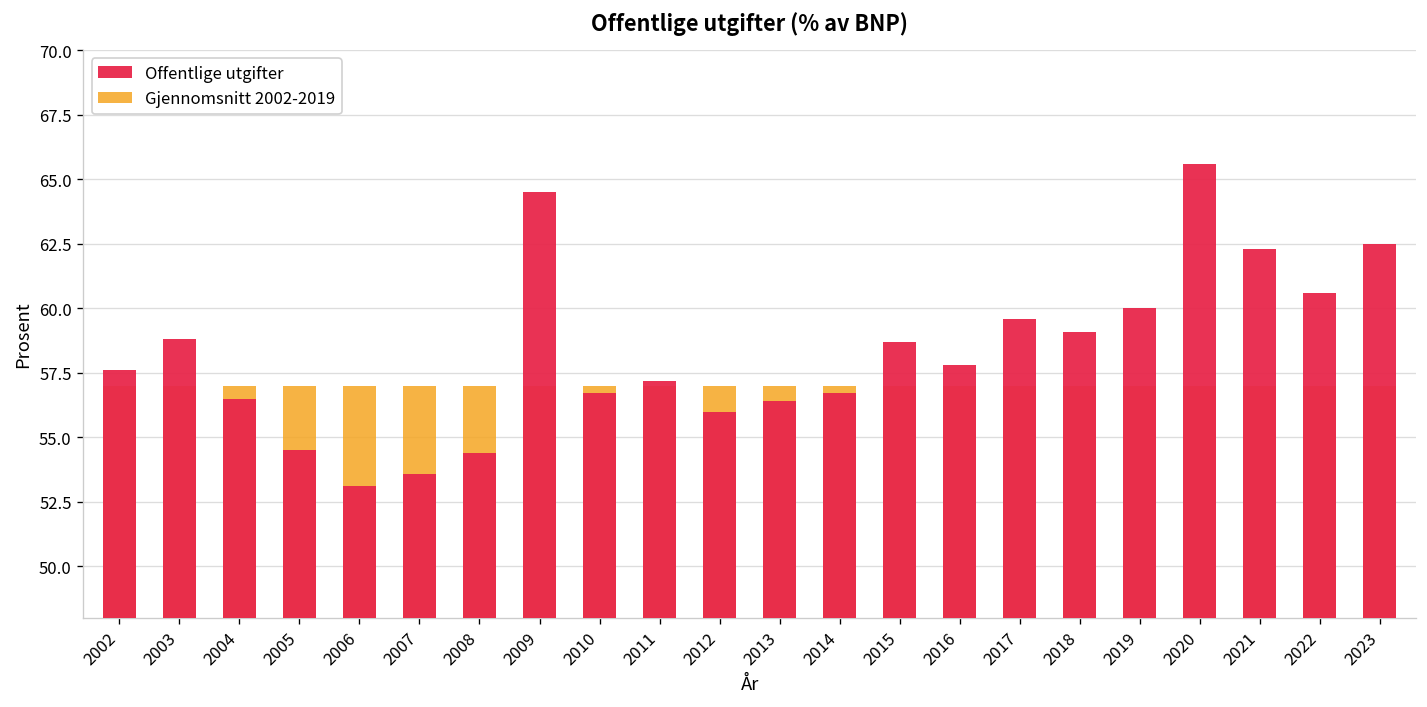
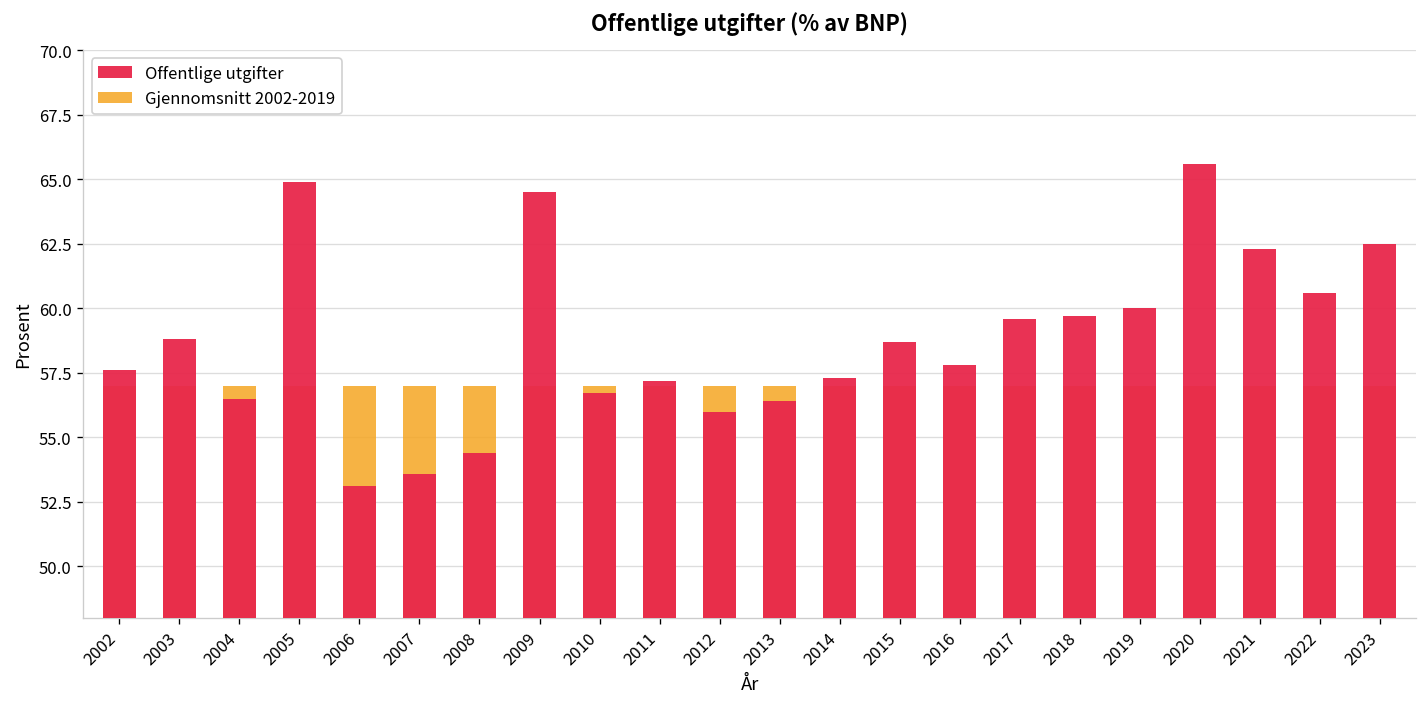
  {
    "Offentlige utgifter": {
      "2002": 57.6,
      "2003": 58.8,
-     "2005": 54.5,
+     "2005": 64.9,
      "2009": 64.5,
      "2011": 57.2,
-     "2014": 56.7,
+     "2014": 57.3,
      "2015": 58.7,
      "2016": 57.8,
      "2017": 59.6,
-     "2018": 59.1,
+     "2018": 59.7,
      "2019": 60.0,
      "2020": 65.6,
      "2021": 62.3,
      "2022": 60.6,
      "2023": 62.5
    },
    "Gjennomsnitt 2002-2019": {
      "2004": 57.0,
      "2006": 57.0,
      "2007": 57.0,
      "2008": 57.0,
      "2010": 57.0,
      "2012": 57.0,
      "2013": 57.0
    }
  }
